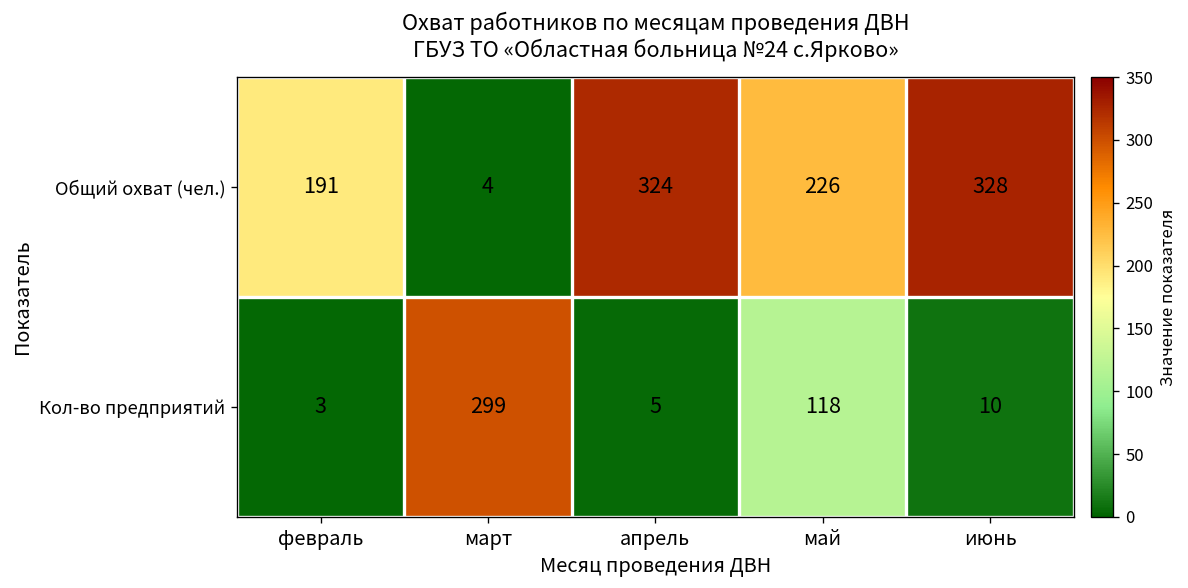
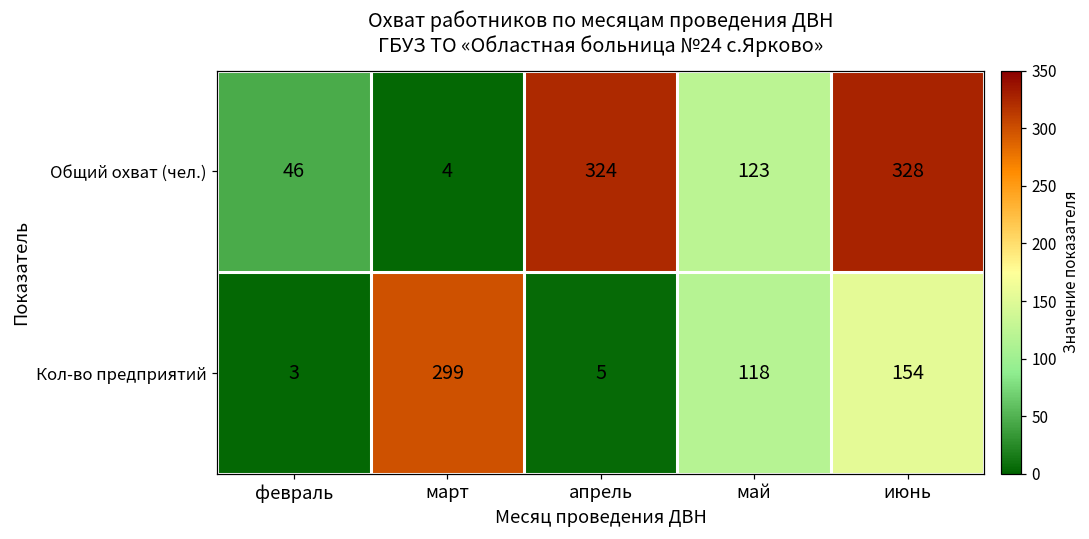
  {
    "Общий охват (чел.)": {
-     "февраль": 191,
+     "февраль": 46,
      "март": 4,
      "апрель": 324,
-     "май": 226,
+     "май": 123,
      "июнь": 328
    },
    "Кол-во предприятий": {
      "февраль": 3,
      "март": 299,
      "апрель": 5,
      "май": 118,
-     "июнь": 10
+     "июнь": 154
    }
  }
